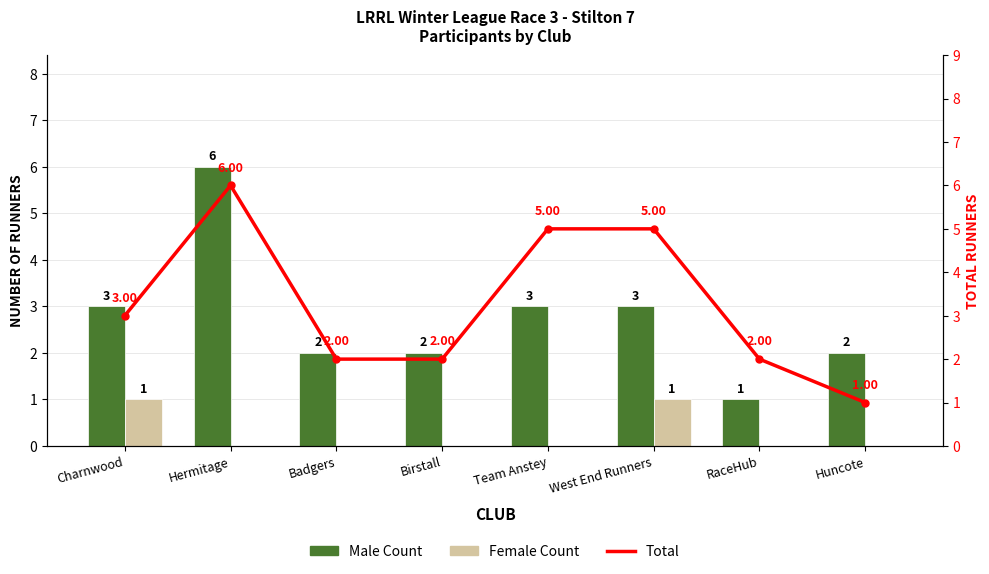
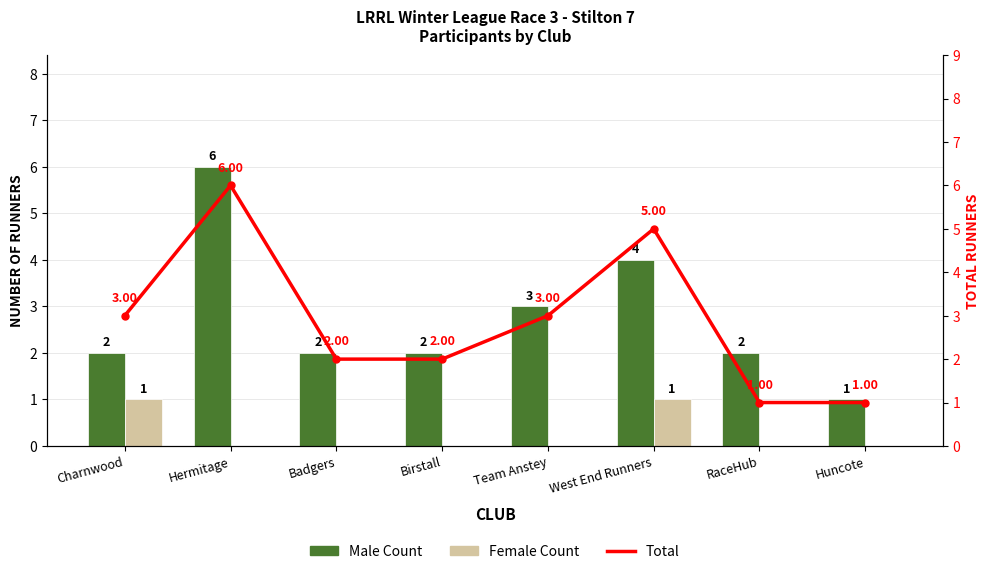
  {
    "Male Count": {
-     "Charnwood": 3,
+     "Charnwood": 2,
      "Hermitage": 6,
      "Badgers": 2,
      "Birstall": 2,
      "Team Anstey": 3,
-     "West End Runners": 3,
-     "RaceHub": 1,
-     "Huncote": 2
+     "West End Runners": 4,
+     "RaceHub": 2,
+     "Huncote": 1
    },
    "Female Count": {
      "Charnwood": 1,
      "West End Runners": 1
    },
    "Total": {
-     "Team Anstey": 5.00,
+     "Team Anstey": 3.00,
      "West End Runners": 5.00,
-     "RaceHub": 2.00,
+     "RaceHub": 1.00,
      "Huncote": 1.00
    }
  }
